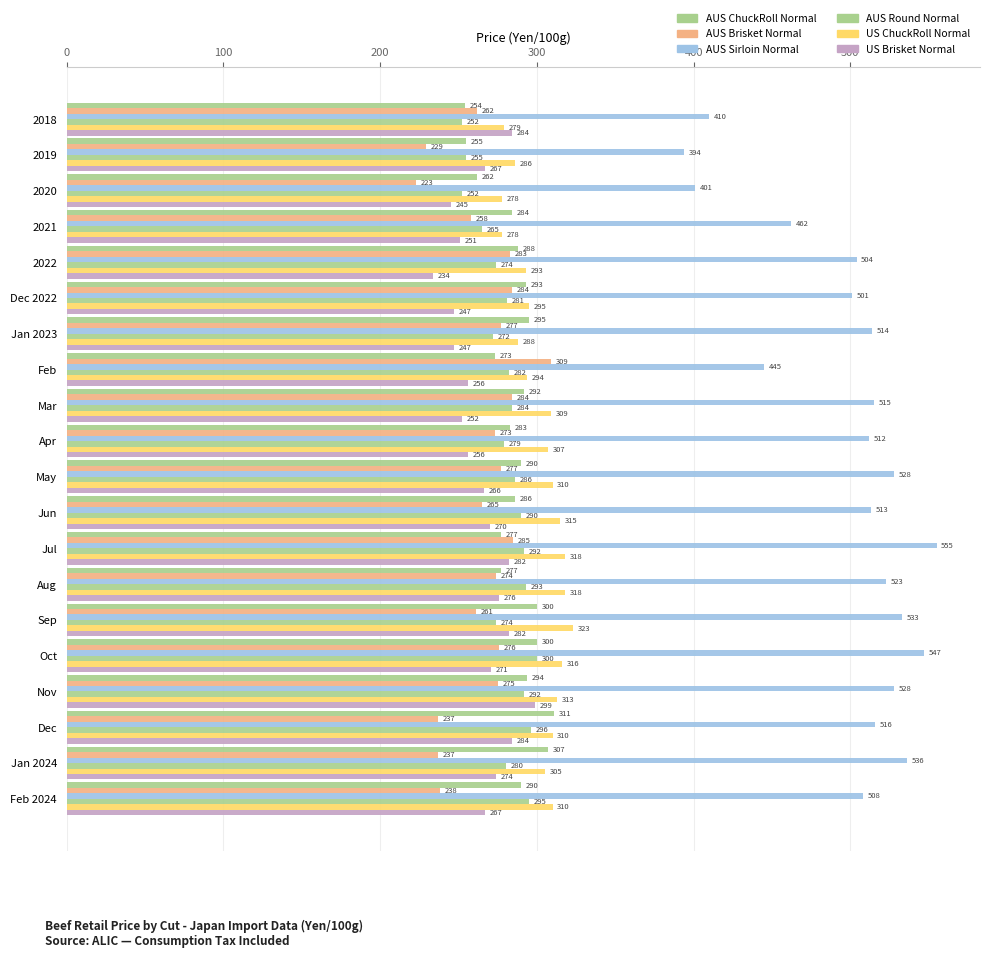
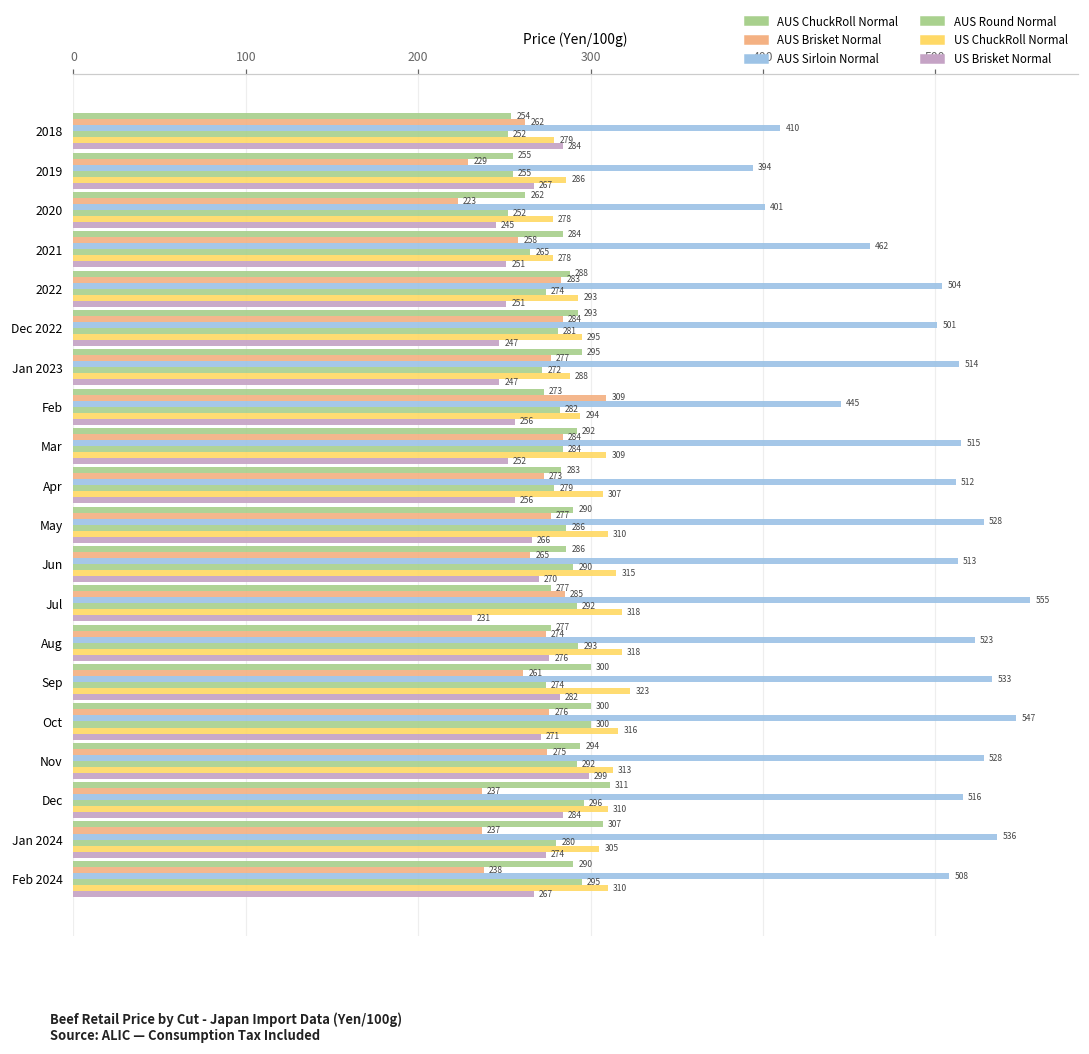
  {
    "AUS Sirloin Normal": {
      "2018": 410,
      "2019": 394,
      "2020": 401,
      "2021": 462,
      "2022": 504,
      "Dec 2022": 501,
      "Jan 2023": 514,
      "Feb": 445,
      "Mar": 515,
      "Apr": 512,
      "May": 528,
      "Jun": 513,
      "Jul": 555,
      "Aug": 523,
      "Sep": 533,
      "Oct": 547,
      "Nov": 528,
      "Dec": 516,
      "Jan 2024": 536,
      "Feb 2024": 508
    },
    "US Brisket Normal": {
      "2018": 284,
      "2019": 267,
      "2020": 245,
      "2021": 251,
-     "2022": 234,
+     "2022": 251,
      "Dec 2022": 247,
      "Jan 2023": 247,
      "Feb": 256,
      "Mar": 252,
      "Apr": 256,
      "May": 266,
      "Jun": 270,
-     "Jul": 282,
+     "Jul": 231,
      "Aug": 276,
      "Sep": 282,
      "Oct": 271,
      "Nov": 299,
      "Dec": 284,
      "Jan 2024": 274,
      "Feb 2024": 267
    }
  }
